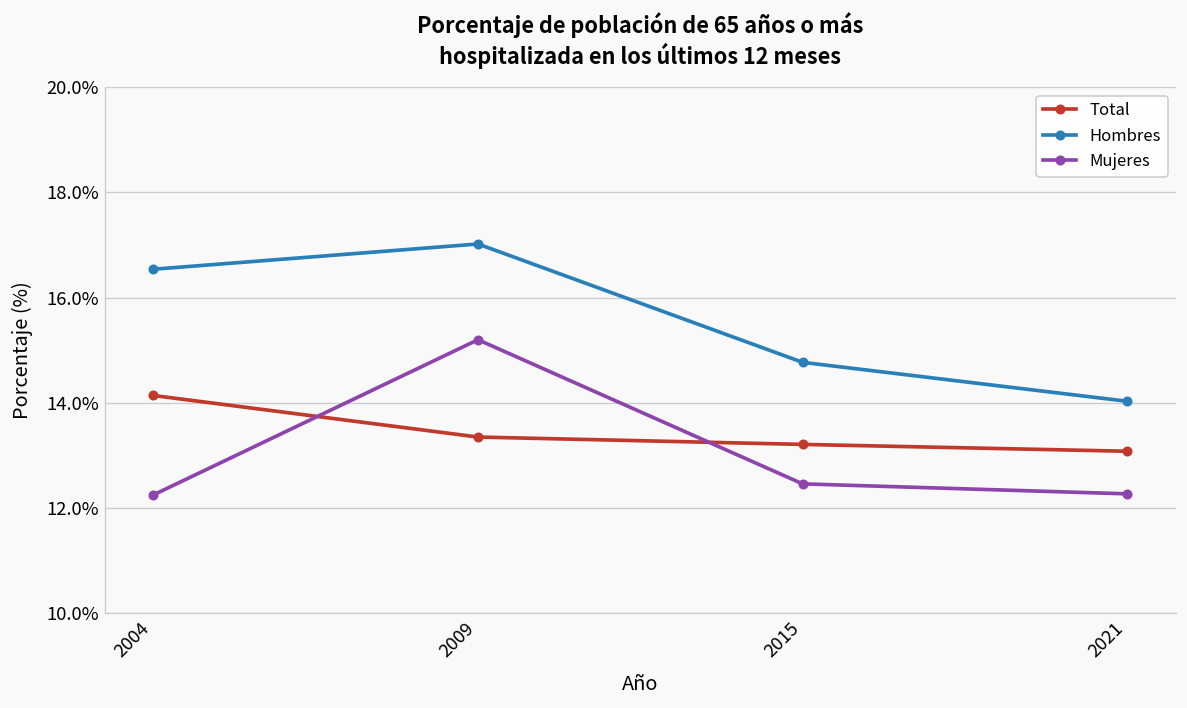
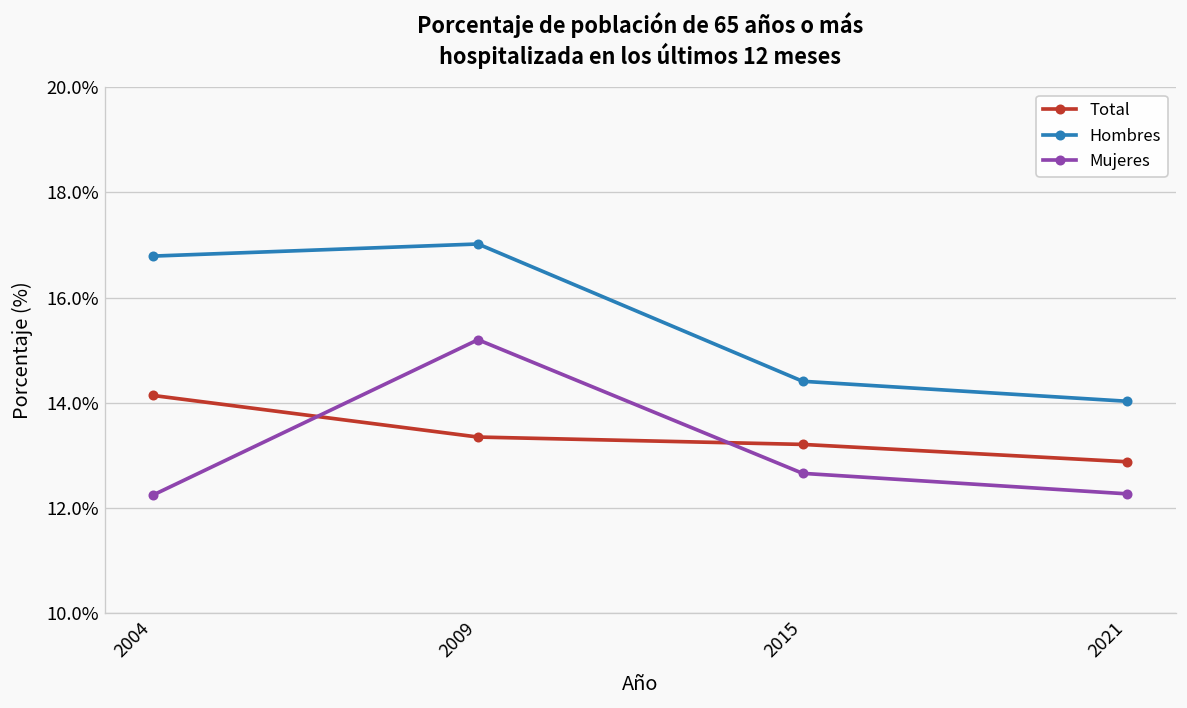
  {
    "Total": {
      "2004": "14.1%",
      "2009": "13.4%",
      "2015": "13.2%",
-     "2021": "13.1%"
+     "2021": "12.9%"
    },
    "Hombres": {
-     "2004": "16.5%",
+     "2004": "16.8%",
      "2009": "17.0%",
-     "2015": "14.8%",
+     "2015": "14.4%",
      "2021": "14.0%"
    },
    "Mujeres": {
      "2004": "12.3%",
      "2009": "15.2%",
-     "2015": "12.5%",
+     "2015": "12.7%",
      "2021": "12.3%"
    }
  }
